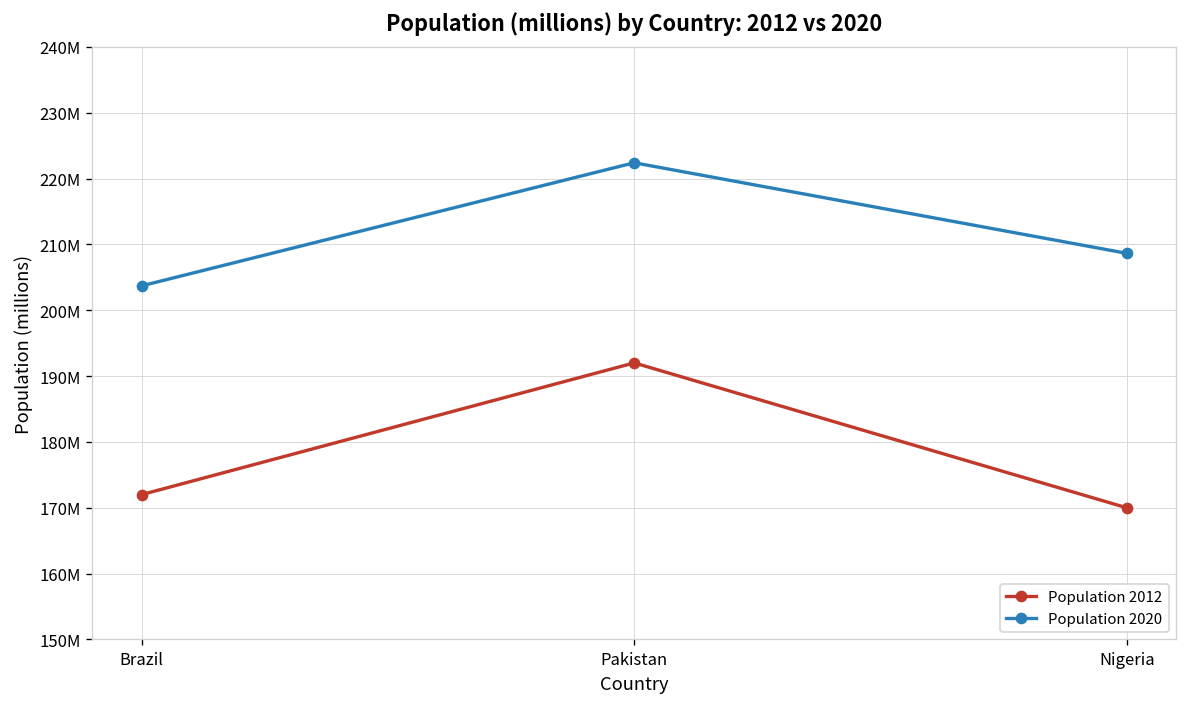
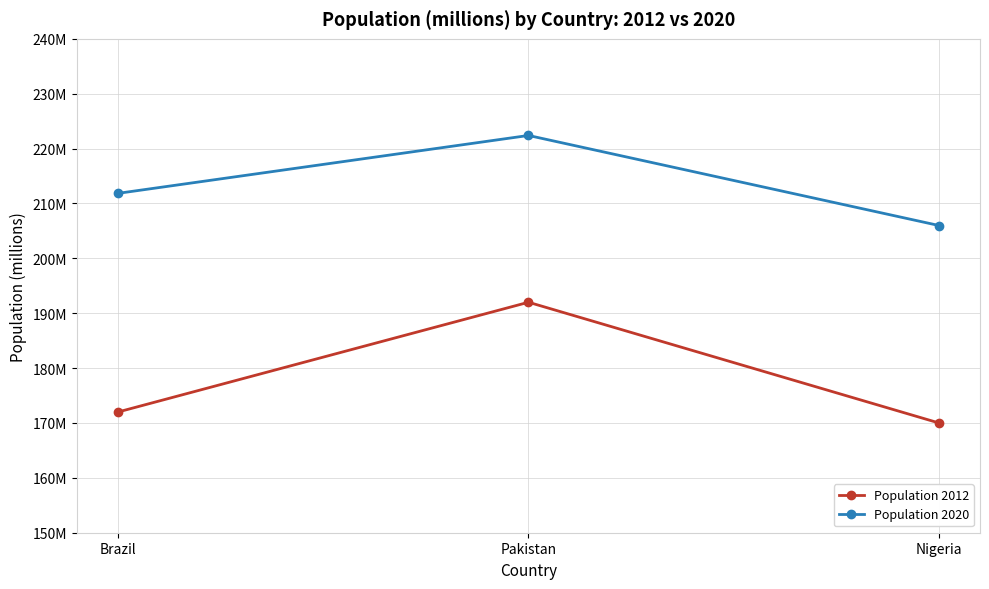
  {
    "Population 2012": {
      "Brazil": 172000000,
      "Pakistan": 192000000,
      "Nigeria": 170000000
    },
    "Population 2020": {
-     "Brazil": 204000000,
+     "Brazil": 212000000,
      "Pakistan": 222000000,
-     "Nigeria": 209000000
+     "Nigeria": 206000000
    }
  }
